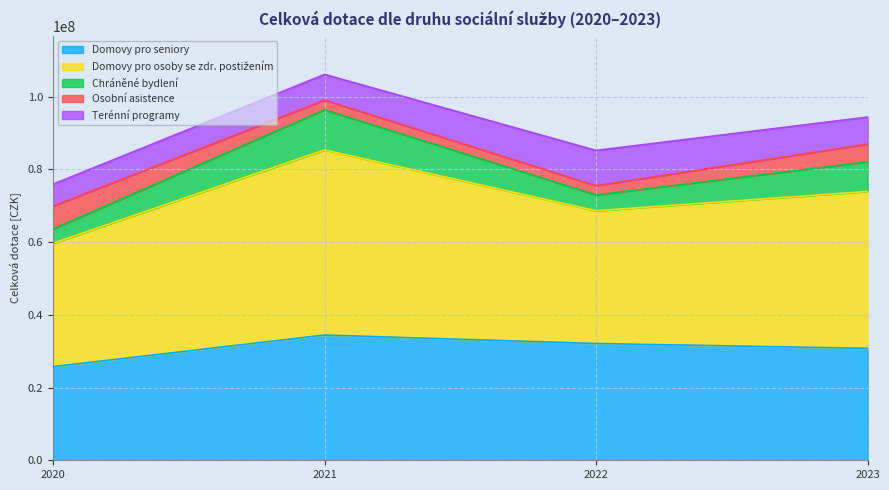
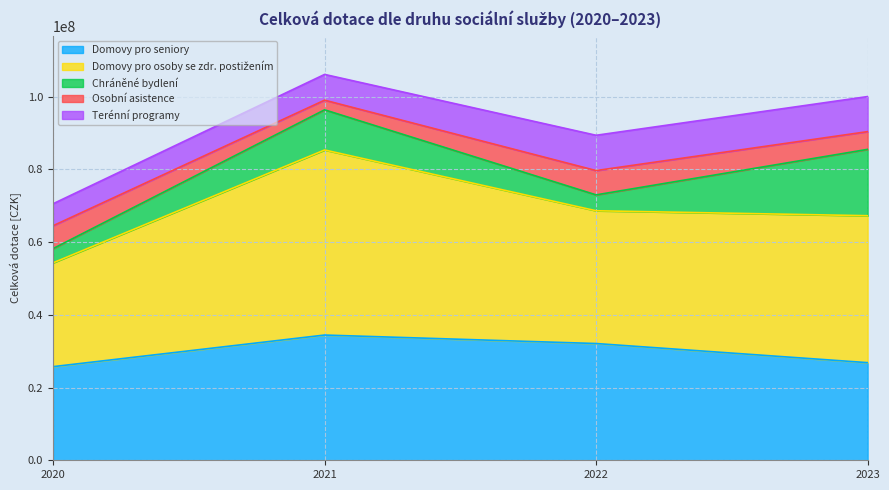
  {
    "Domovy pro seniory": {
      "2020": 26000000,
      "2021": 34000000,
      "2022": 32000000,
-     "2023": 31000000
+     "2023": 27000000
    },
    "Domovy pro osoby se zdr. postižením": {
-     "2020": 34000000,
+     "2020": 29000000,
      "2021": 51000000,
      "2022": 37000000,
-     "2023": 43000000
+     "2023": 40000000
    },
    "Chráněné bydlení": {
      "2020": 4000000,
      "2021": 11000000,
      "2022": 4000000,
-     "2023": 8000000
+     "2023": 18000000
    },
    "Osobní asistence": {
      "2020": 6000000,
      "2021": 3000000,
-     "2022": 3000000,
+     "2022": 7000000,
      "2023": 5000000
    },
    "Terénní programy": {
      "2020": 6000000,
      "2021": 7000000,
      "2022": 10000000,
-     "2023": 7000000
+     "2023": 10000000
    }
  }
